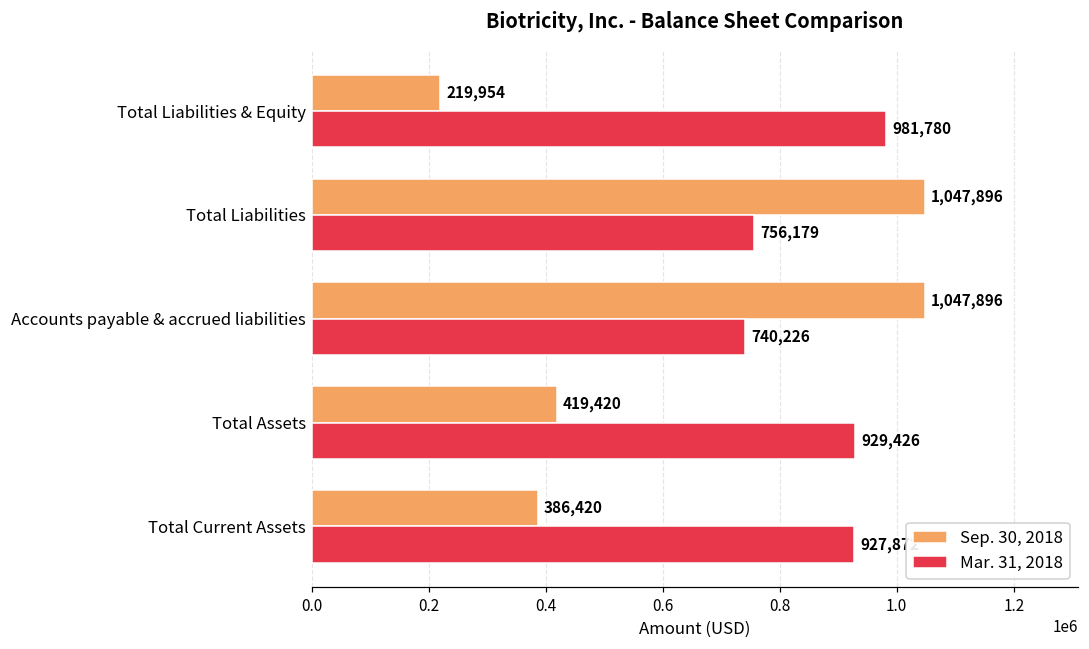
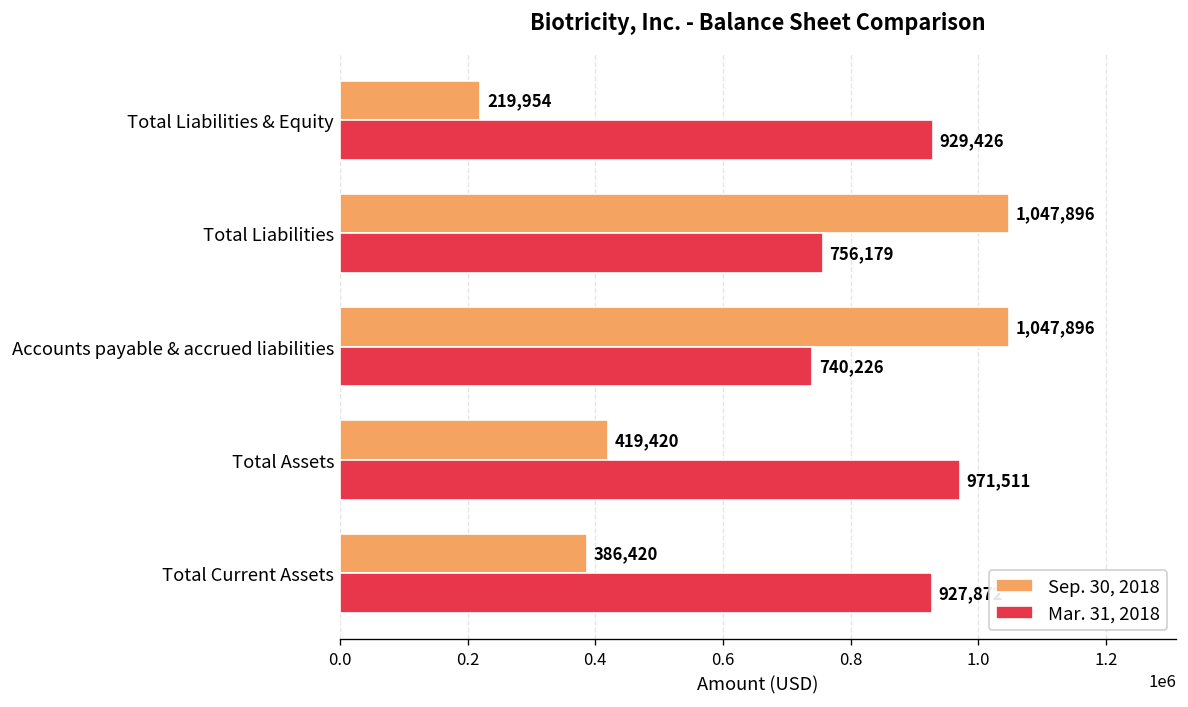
  {
    "Sep. 30, 2018": {
      "Total Liabilities & Equity": "219,954",
      "Total Liabilities": "1,047,896",
      "Accounts payable & accrued liabilities": "1,047,896",
      "Total Assets": "419,420",
      "Total Current Assets": "386,420"
    },
    "Mar. 31, 2018": {
-     "Total Liabilities & Equity": "981,780",
+     "Total Liabilities & Equity": "929,426",
      "Total Liabilities": "756,179",
      "Accounts payable & accrued liabilities": "740,226",
-     "Total Assets": "929,426"
+     "Total Assets": "971,511"
    }
  }
